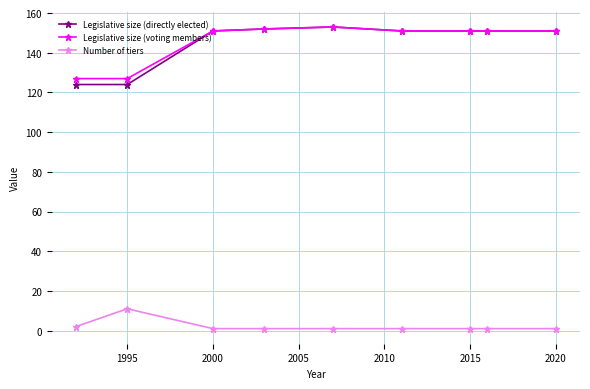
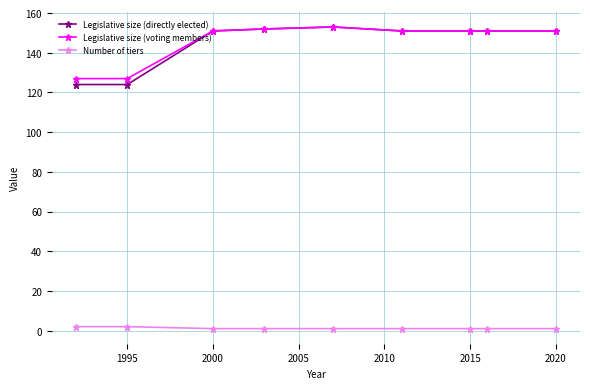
  {
    "Legislative size (directly elected)": {
      "1995": 124
    },
    "Legislative size (voting members)": {
      "1995": 127
    },
    "Number of tiers": {
-     "1995": 11,
+     "1995": 2,
      "2000": 1,
      "2015": 1,
      "2020": 1
    }
  }
